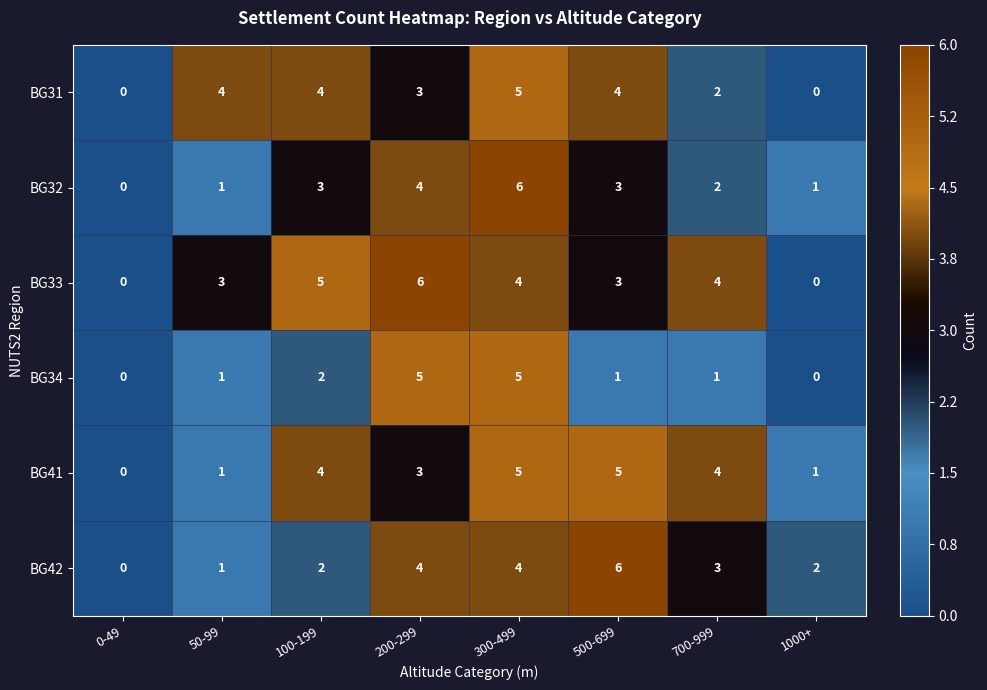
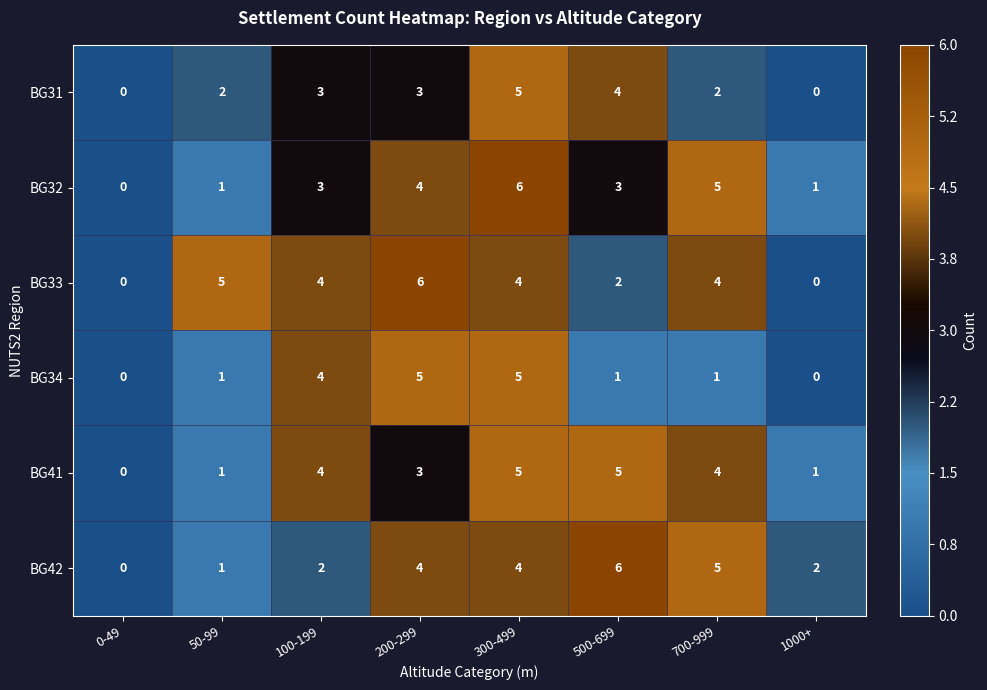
  {
    "BG31": {
      "0-49": 0,
-     "50-99": 4,
-     "100-199": 4,
+     "50-99": 2,
+     "100-199": 3,
      "200-299": 3,
      "300-499": 5,
      "500-699": 4,
      "700-999": 2,
      "1000+": 0
    },
    "BG32": {
      "0-49": 0,
      "50-99": 1,
      "100-199": 3,
      "200-299": 4,
      "300-499": 6,
      "500-699": 3,
-     "700-999": 2,
+     "700-999": 5,
      "1000+": 1
    },
    "BG33": {
      "0-49": 0,
-     "50-99": 3,
-     "100-199": 5,
+     "50-99": 5,
+     "100-199": 4,
      "200-299": 6,
      "300-499": 4,
-     "500-699": 3,
+     "500-699": 2,
      "700-999": 4,
      "1000+": 0
    },
    "BG34": {
      "0-49": 0,
      "50-99": 1,
-     "100-199": 2,
+     "100-199": 4,
      "200-299": 5,
      "300-499": 5,
      "500-699": 1,
      "700-999": 1,
      "1000+": 0
    },
    "BG41": {
      "0-49": 0,
      "50-99": 1,
      "100-199": 4,
      "200-299": 3,
      "300-499": 5,
      "500-699": 5,
      "700-999": 4,
      "1000+": 1
    },
    "BG42": {
      "0-49": 0,
      "50-99": 1,
      "100-199": 2,
      "200-299": 4,
      "300-499": 4,
      "500-699": 6,
-     "700-999": 3,
+     "700-999": 5,
      "1000+": 2
    }
  }
